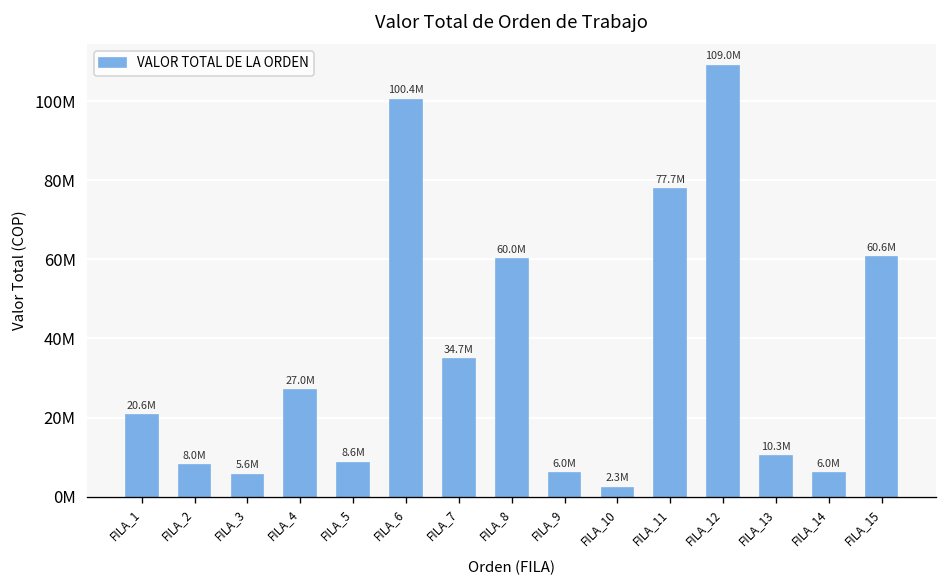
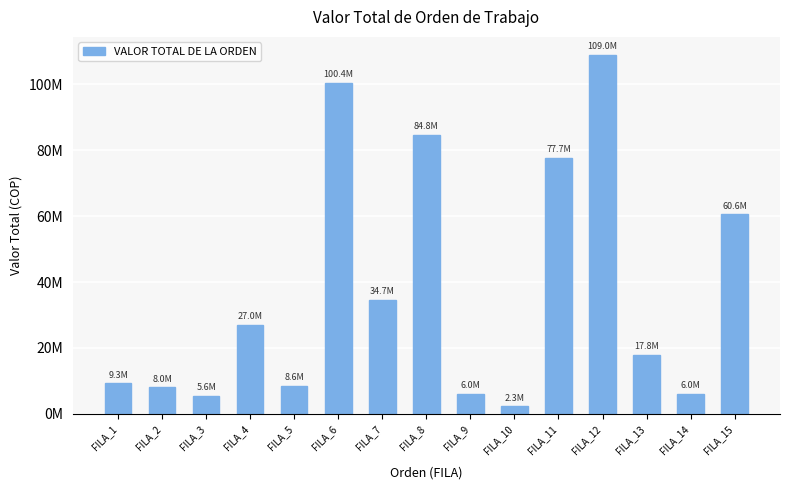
  {
-   "FILA_1": "20.6M",
+   "FILA_1": "9.3M",
    "FILA_2": "8.0M",
    "FILA_3": "5.6M",
    "FILA_4": "27.0M",
    "FILA_5": "8.6M",
    "FILA_6": "100.4M",
    "FILA_7": "34.7M",
-   "FILA_8": "60.0M",
+   "FILA_8": "84.8M",
    "FILA_9": "6.0M",
    "FILA_10": "2.3M",
    "FILA_11": "77.7M",
    "FILA_12": "109.0M",
-   "FILA_13": "10.3M",
+   "FILA_13": "17.8M",
    "FILA_14": "6.0M",
    "FILA_15": "60.6M"
  }
